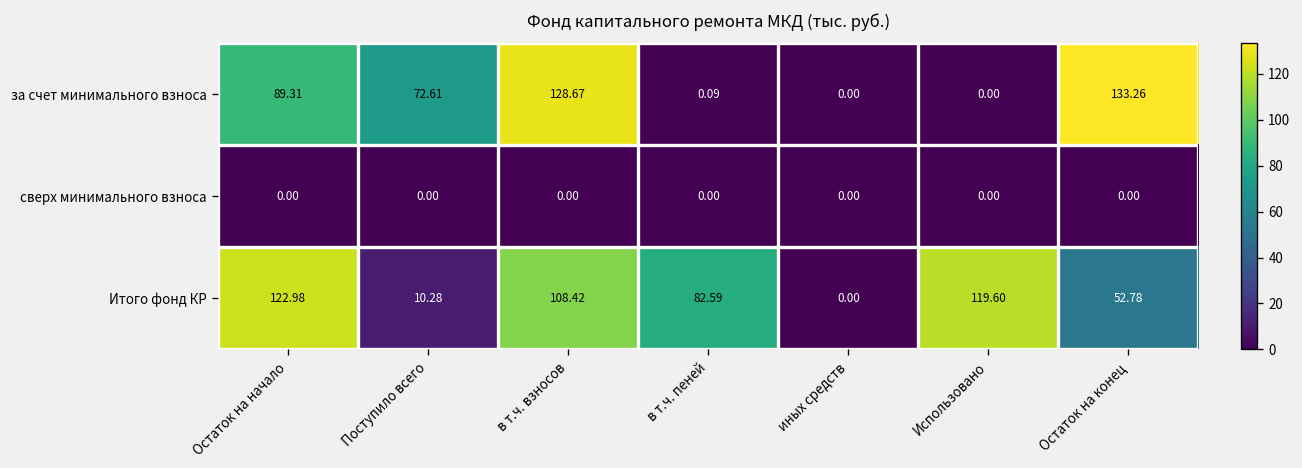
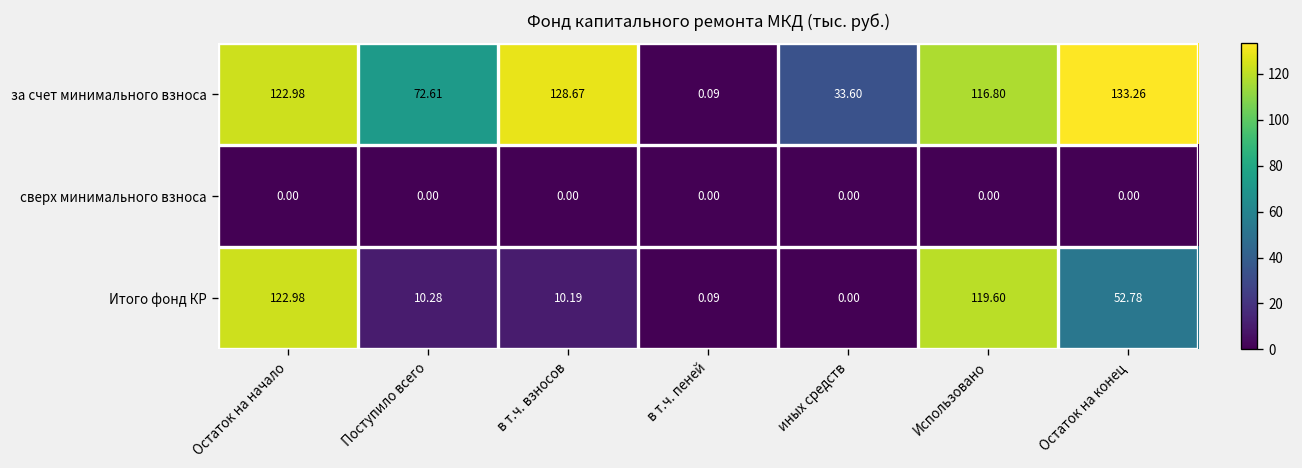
  {
    "за счет минимального взноса": {
-     "Остаток на начало": 89.31,
+     "Остаток на начало": 122.98,
      "Поступило всего": 72.61,
      "в т.ч. взносов": 128.67,
      "в т.ч. пеней": 0.09,
-     "иных средств": 0.00,
-     "Использовано": 0.00,
+     "иных средств": 33.60,
+     "Использовано": 116.80,
      "Остаток на конец": 133.26
    },
    "сверх минимального взноса": {
      "Остаток на начало": 0.00,
      "Поступило всего": 0.00,
      "в т.ч. взносов": 0.00,
      "в т.ч. пеней": 0.00,
      "иных средств": 0.00,
      "Использовано": 0.00,
      "Остаток на конец": 0.00
    },
    "Итого фонд КР": {
      "Остаток на начало": 122.98,
      "Поступило всего": 10.28,
-     "в т.ч. взносов": 108.42,
-     "в т.ч. пеней": 82.59,
+     "в т.ч. взносов": 10.19,
+     "в т.ч. пеней": 0.09,
      "иных средств": 0.00,
      "Использовано": 119.60,
      "Остаток на конец": 52.78
    }
  }
